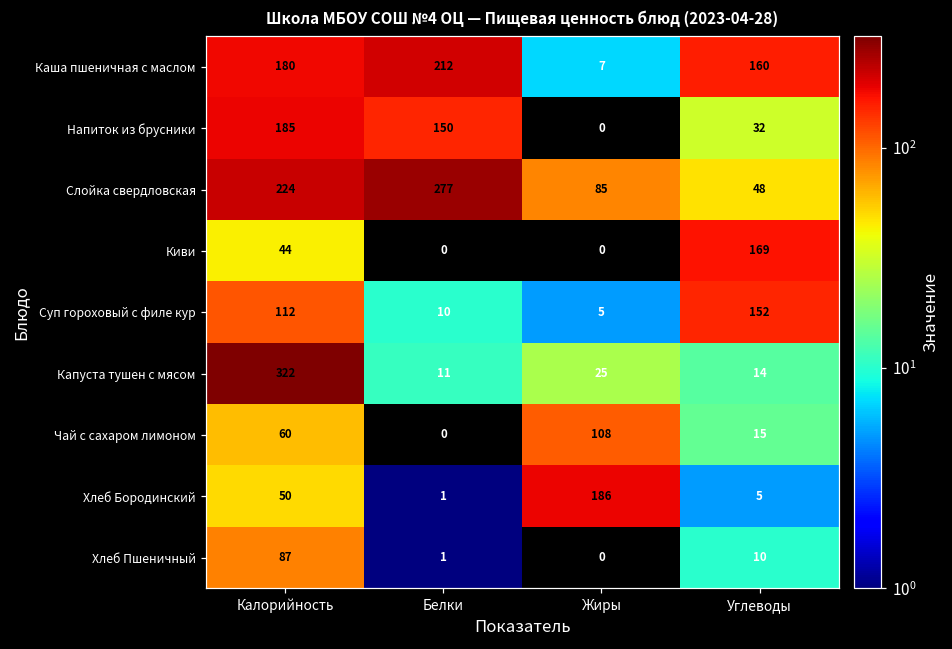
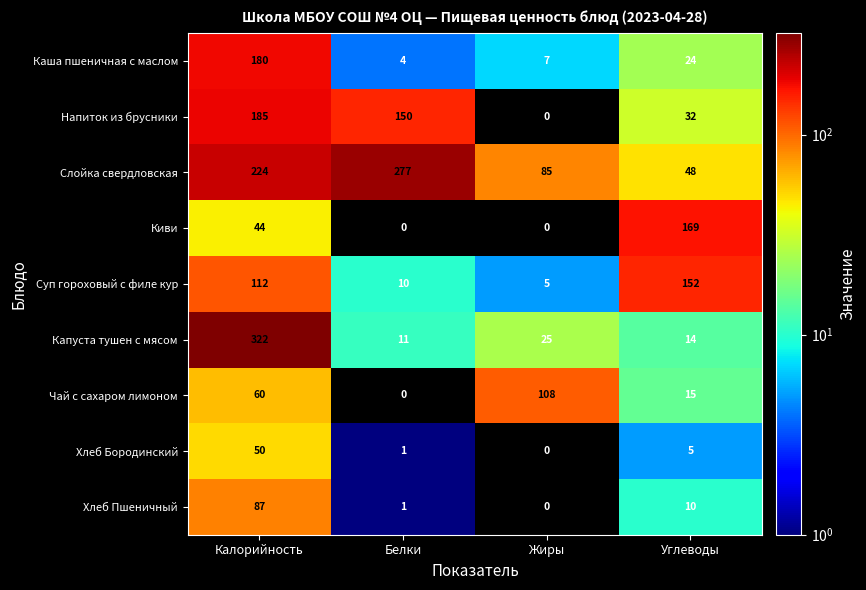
  {
    "Каша пшеничная с маслом": {
      "Калорийность": 180,
-     "Белки": 212,
+     "Белки": 4,
      "Жиры": 7,
-     "Углеводы": 160
+     "Углеводы": 24
    },
    "Напиток из брусники": {
      "Калорийность": 185,
      "Белки": 150,
      "Жиры": 0,
      "Углеводы": 32
    },
    "Слойка свердловская": {
      "Калорийность": 224,
      "Белки": 277,
      "Жиры": 85,
      "Углеводы": 48
    },
    "Киви": {
      "Калорийность": 44,
      "Белки": 0,
      "Жиры": 0,
      "Углеводы": 169
    },
    "Суп гороховый с филе кур": {
      "Калорийность": 112,
      "Белки": 10,
      "Жиры": 5,
      "Углеводы": 152
    },
    "Капуста тушен с мясом": {
      "Калорийность": 322,
      "Белки": 11,
      "Жиры": 25,
      "Углеводы": 14
    },
    "Чай с сахаром лимоном": {
      "Калорийность": 60,
      "Белки": 0,
      "Жиры": 108,
      "Углеводы": 15
    },
    "Хлеб Бородинский": {
      "Калорийность": 50,
      "Белки": 1,
-     "Жиры": 186,
+     "Жиры": 0,
      "Углеводы": 5
    },
    "Хлеб Пшеничный": {
      "Калорийность": 87,
      "Белки": 1,
      "Жиры": 0,
      "Углеводы": 10
    }
  }
